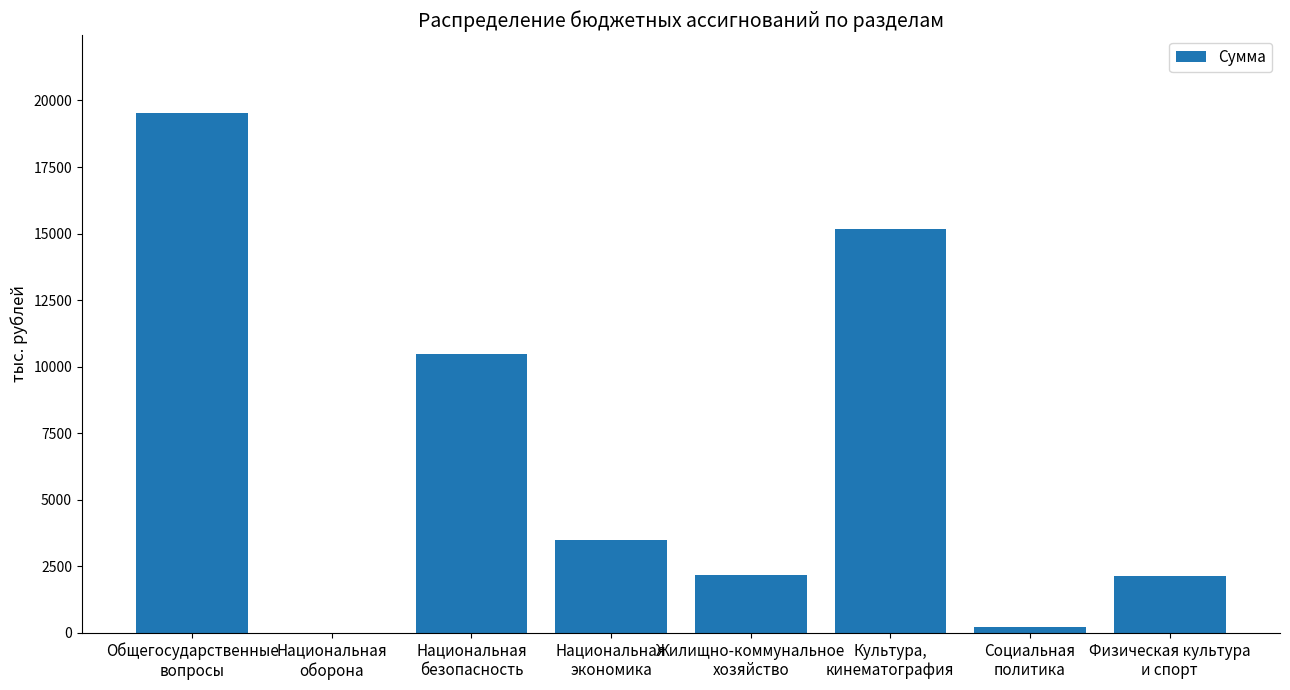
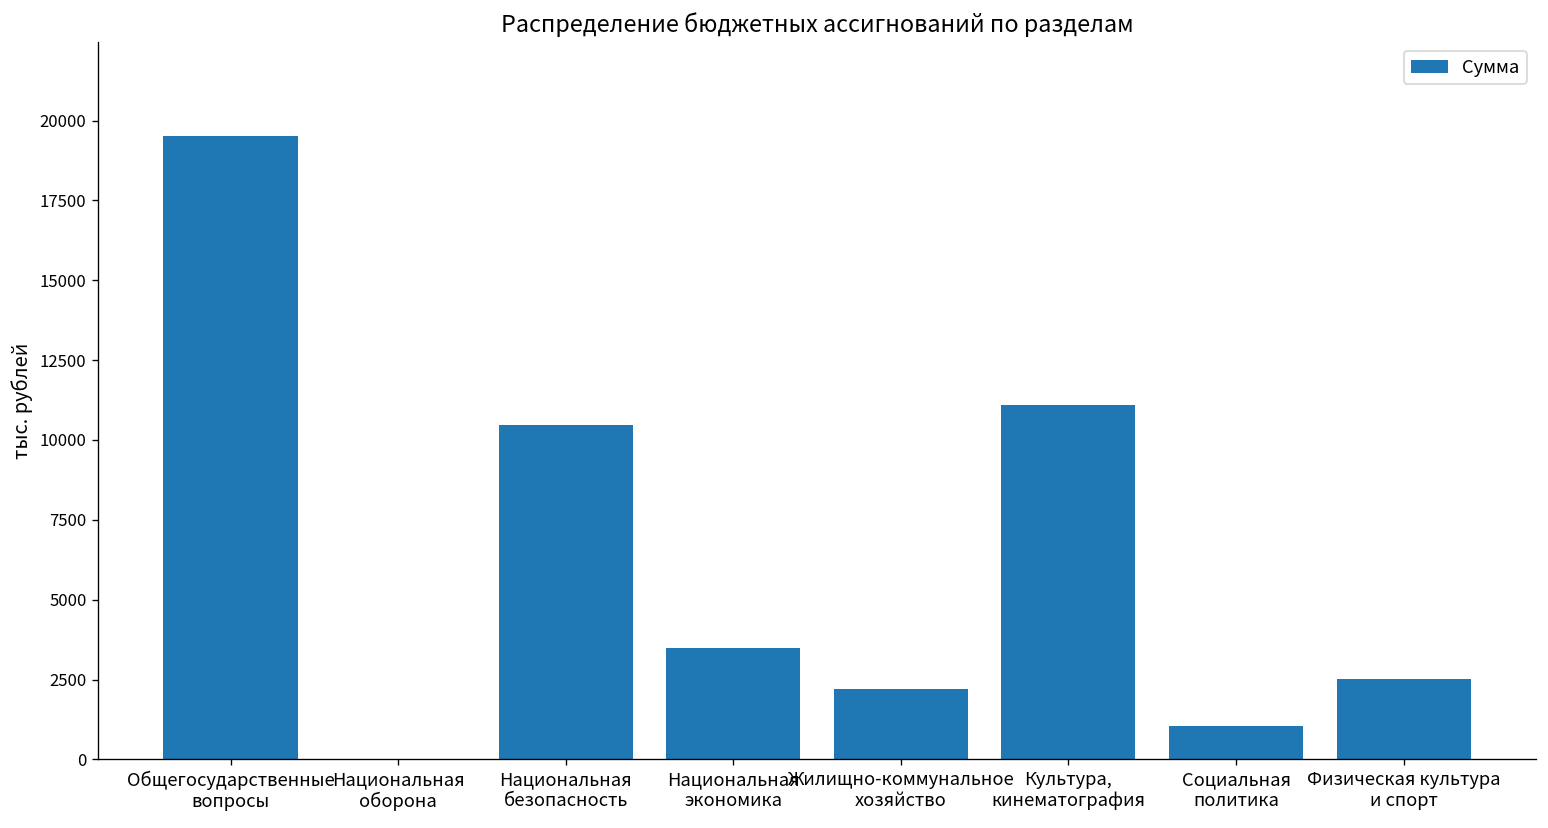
  {
    "Общегосударственные вопросы": 19500,
    "Национальная оборона": 0,
    "Национальная безопасность": 10500,
    "Национальная экономика": 3500,
    "Жилищно-коммунальное хозяйство": 2200,
-   "Культура, кинематография": 15200,
-   "Социальная политика": 200,
-   "Физическая культура и спорт": 2100
+   "Культура, кинематография": 11100,
+   "Социальная политика": 1000,
+   "Физическая культура и спорт": 2500
  }
